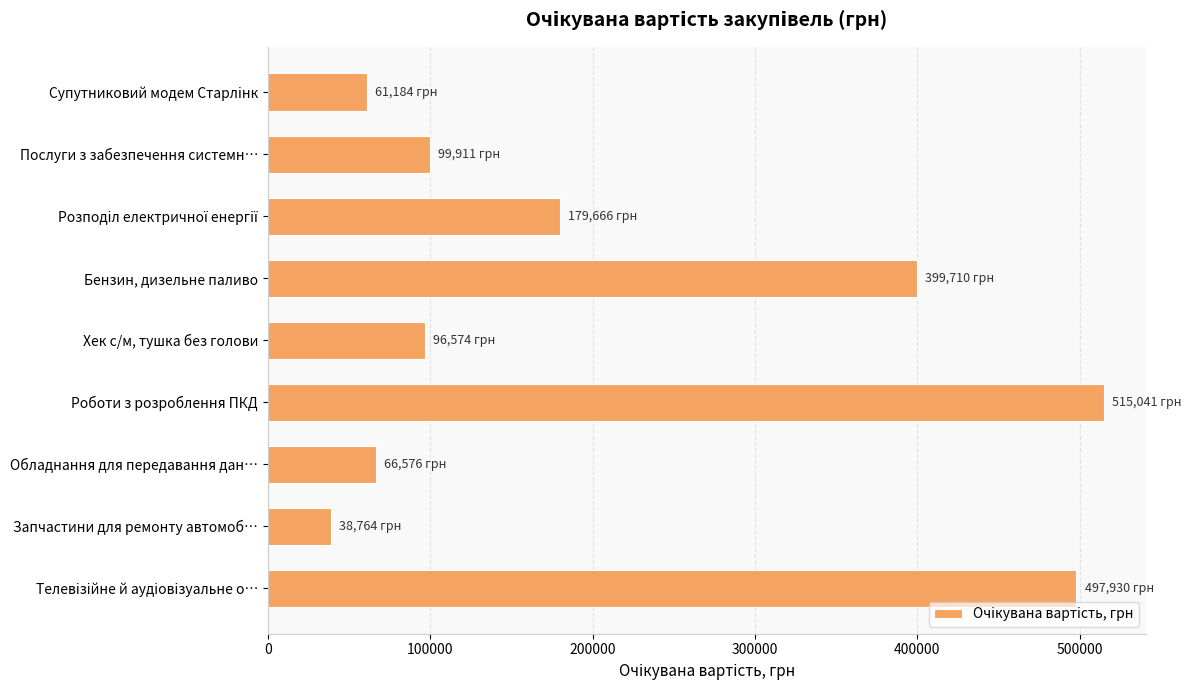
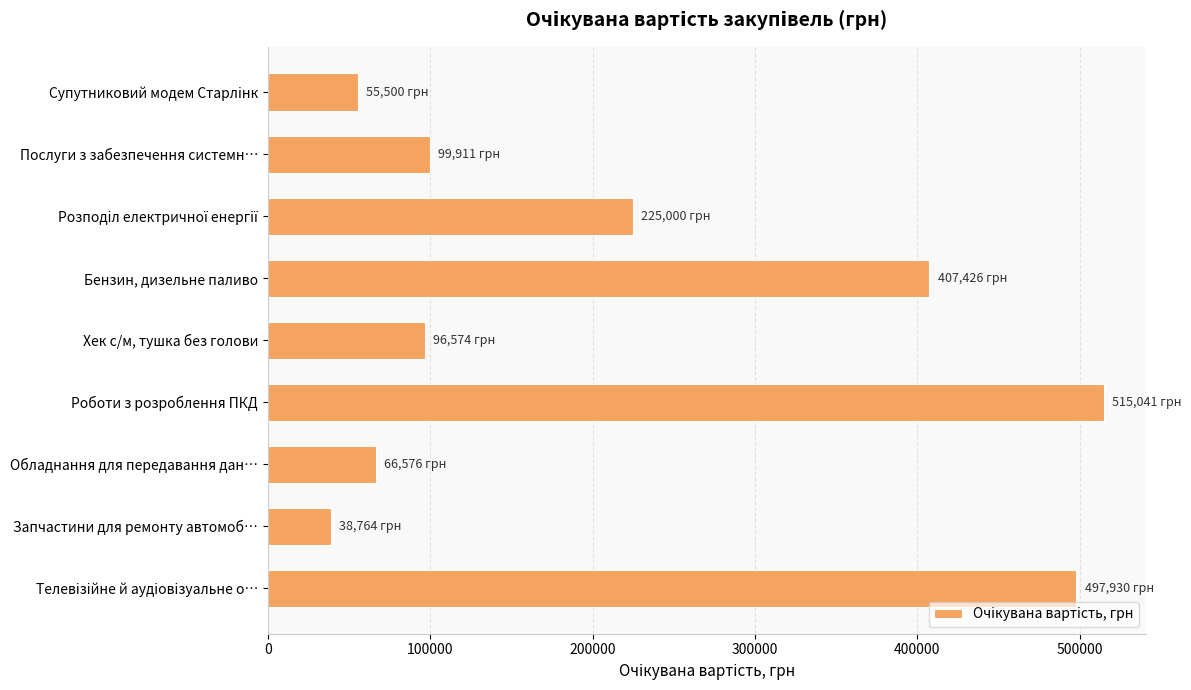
  {
-   "Супутниковий модем Старлінк": "61,184",
+   "Супутниковий модем Старлінк": "55,500",
    "Послуги з забезпечення системн…": "99,911",
-   "Розподіл електричної енергії": "179,666",
-   "Бензин, дизельне паливо": "399,710",
+   "Розподіл електричної енергії": "225,000",
+   "Бензин, дизельне паливо": "407,426",
    "Хек с/м, тушка без голови": "96,574",
    "Роботи з розроблення ПКД": "515,041",
    "Обладнання для передавання дан…": "66,576",
    "Запчастини для ремонту автомоб…": "38,764",
    "Телевізійне й аудіовізуальне о…": "497,930"
  }
